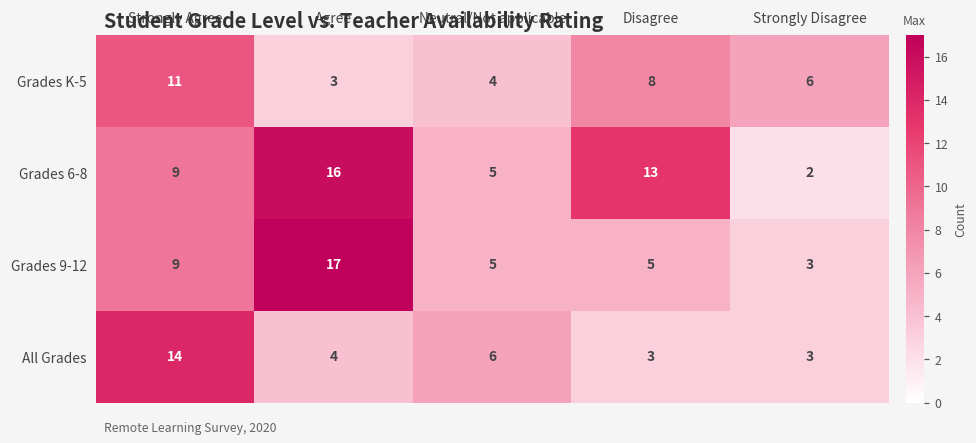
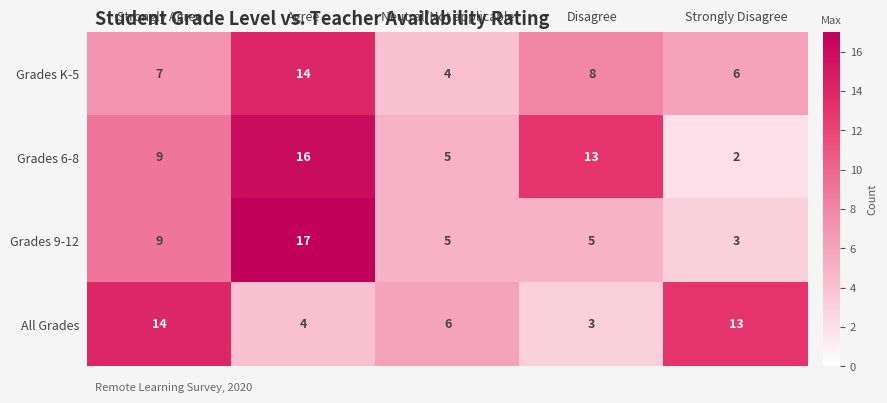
  {
    "Grades K-5": {
-     "Strongly Agree": 11,
-     "Agree": 3,
+     "Strongly Agree": 7,
+     "Agree": 14,
      "Neutral/Not applicable": 4,
      "Disagree": 8,
      "Strongly Disagree": 6
    },
    "Grades 6-8": {
      "Strongly Agree": 9,
      "Agree": 16,
      "Neutral/Not applicable": 5,
      "Disagree": 13,
      "Strongly Disagree": 2
    },
    "Grades 9-12": {
      "Strongly Agree": 9,
      "Agree": 17,
      "Neutral/Not applicable": 5,
      "Disagree": 5,
      "Strongly Disagree": 3
    },
    "All Grades": {
      "Strongly Agree": 14,
      "Agree": 4,
      "Neutral/Not applicable": 6,
      "Disagree": 3,
-     "Strongly Disagree": 3
+     "Strongly Disagree": 13
    }
  }
